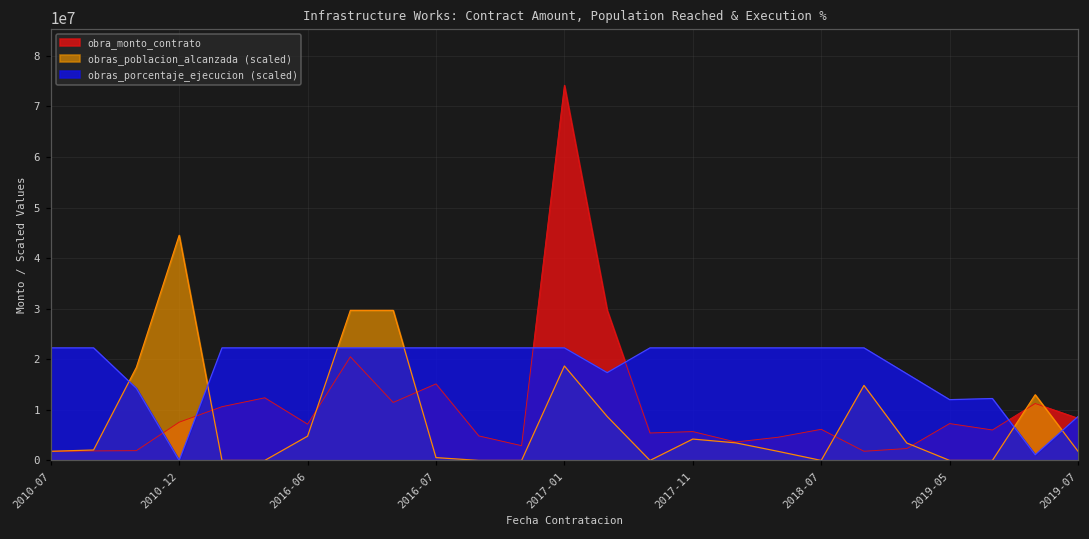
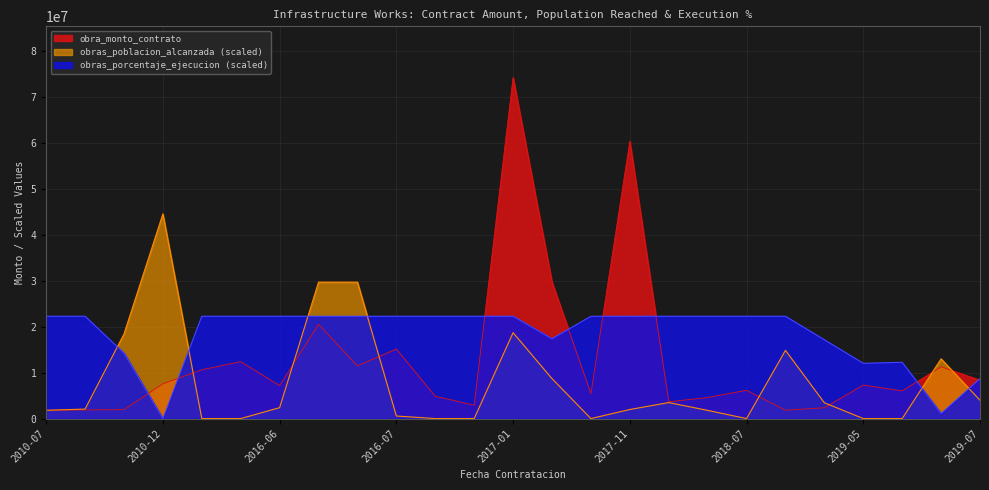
  {
    "obra_monto_contrato": {
      "2010-12": 8000000,
      "2016-06": 7000000,
      "2016-07": 15000000,
-     "2017-11": 6000000,
+     "2017-11": 60000000,
      "2018-07": 6000000
    },
    "obras_poblacion_alcanzada (scaled)": {
      "2010-12": 45000000,
-     "2016-06": 5000000,
+     "2016-06": 2000000,
      "2016-07": 1000000,
-     "2017-11": 4000000,
+     "2017-11": 2000000,
      "2018-07": 0,
-     "2019-07": 2000000
+     "2019-07": 4000000
    },
    "obras_porcentaje_ejecucion (scaled)": {
      "2010-07": 22000000,
      "2010-12": 0,
      "2016-06": 22000000,
      "2016-07": 22000000,
      "2017-11": 22000000,
      "2018-07": 22000000
    }
  }
